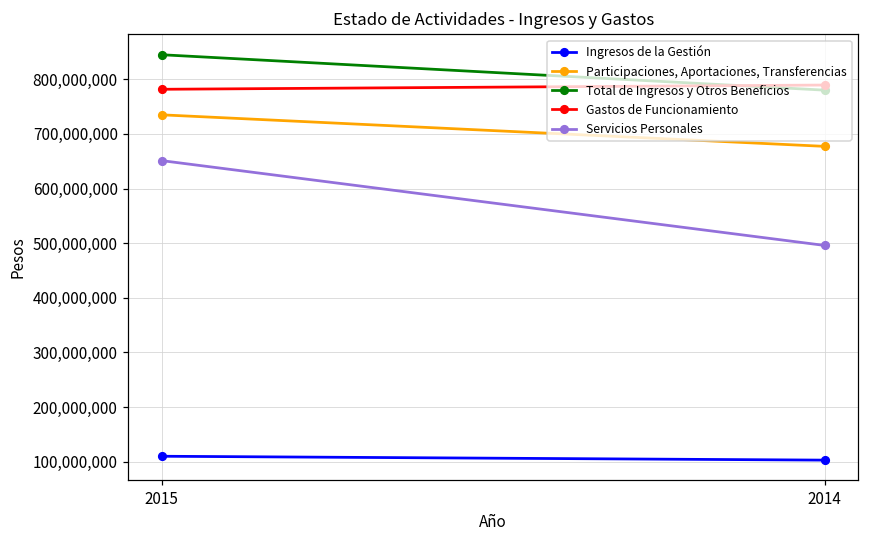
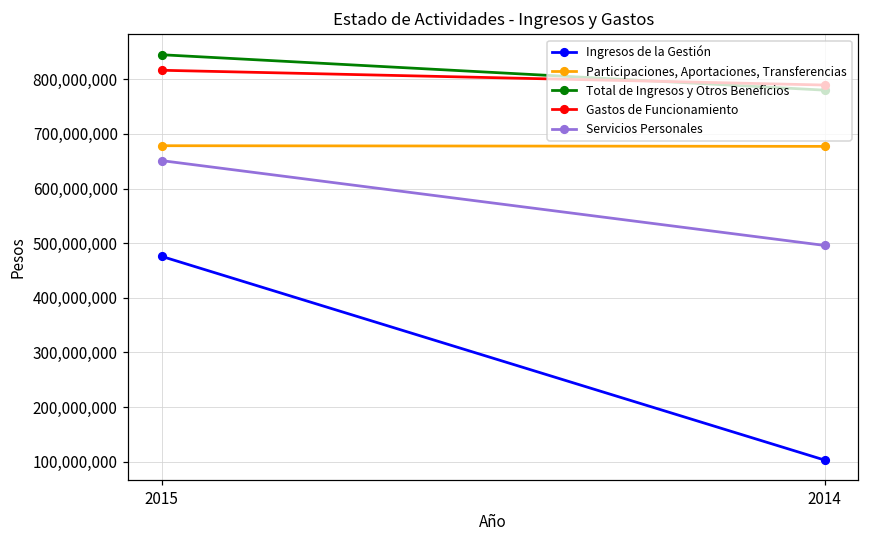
  {
    "Ingresos de la Gestión": {
-     "2015": "110,000,000",
+     "2015": "480,000,000",
      "2014": "100,000,000"
    },
    "Participaciones, Aportaciones, Transferencias": {
-     "2015": "730,000,000",
+     "2015": "680,000,000",
      "2014": "680,000,000"
    },
    "Total de Ingresos y Otros Beneficios": {
      "2015": "840,000,000"
    },
    "Gastos de Funcionamiento": {
-     "2015": "780,000,000"
+     "2015": "820,000,000"
    },
    "Servicios Personales": {
      "2015": "650,000,000",
      "2014": "500,000,000"
    }
  }
